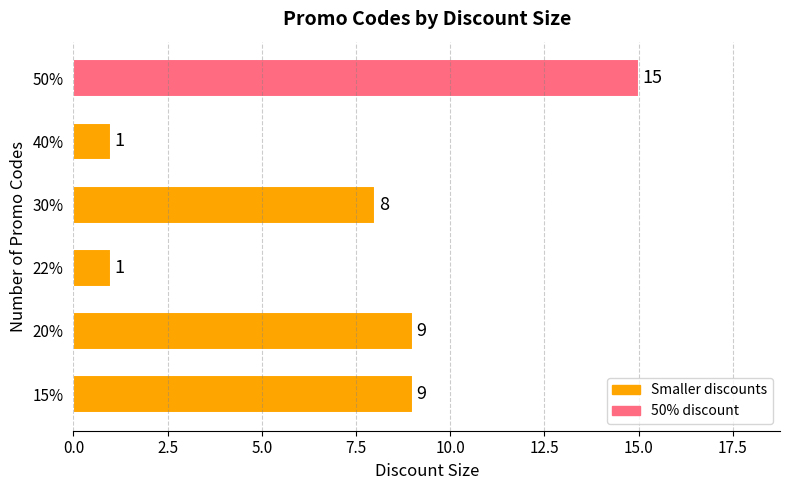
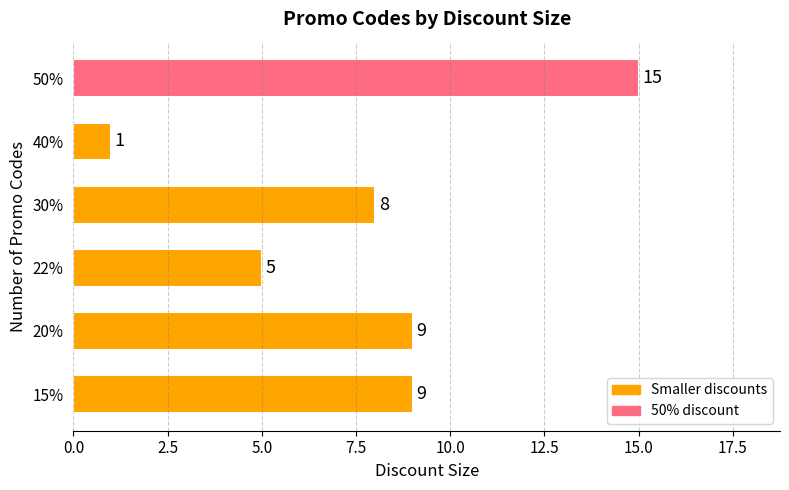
  {
    "50%": 15,
    "40%": 1,
    "30%": 8,
-   "22%": 1,
+   "22%": 5,
    "20%": 9,
    "15%": 9
  }
